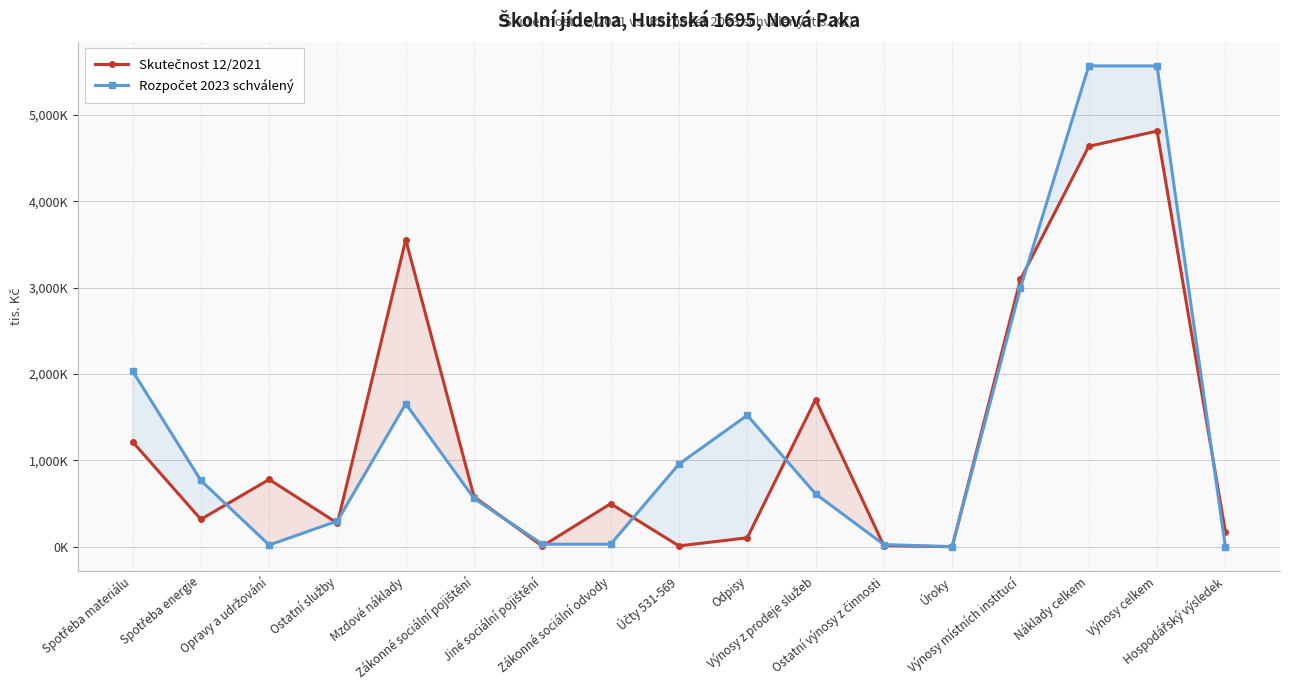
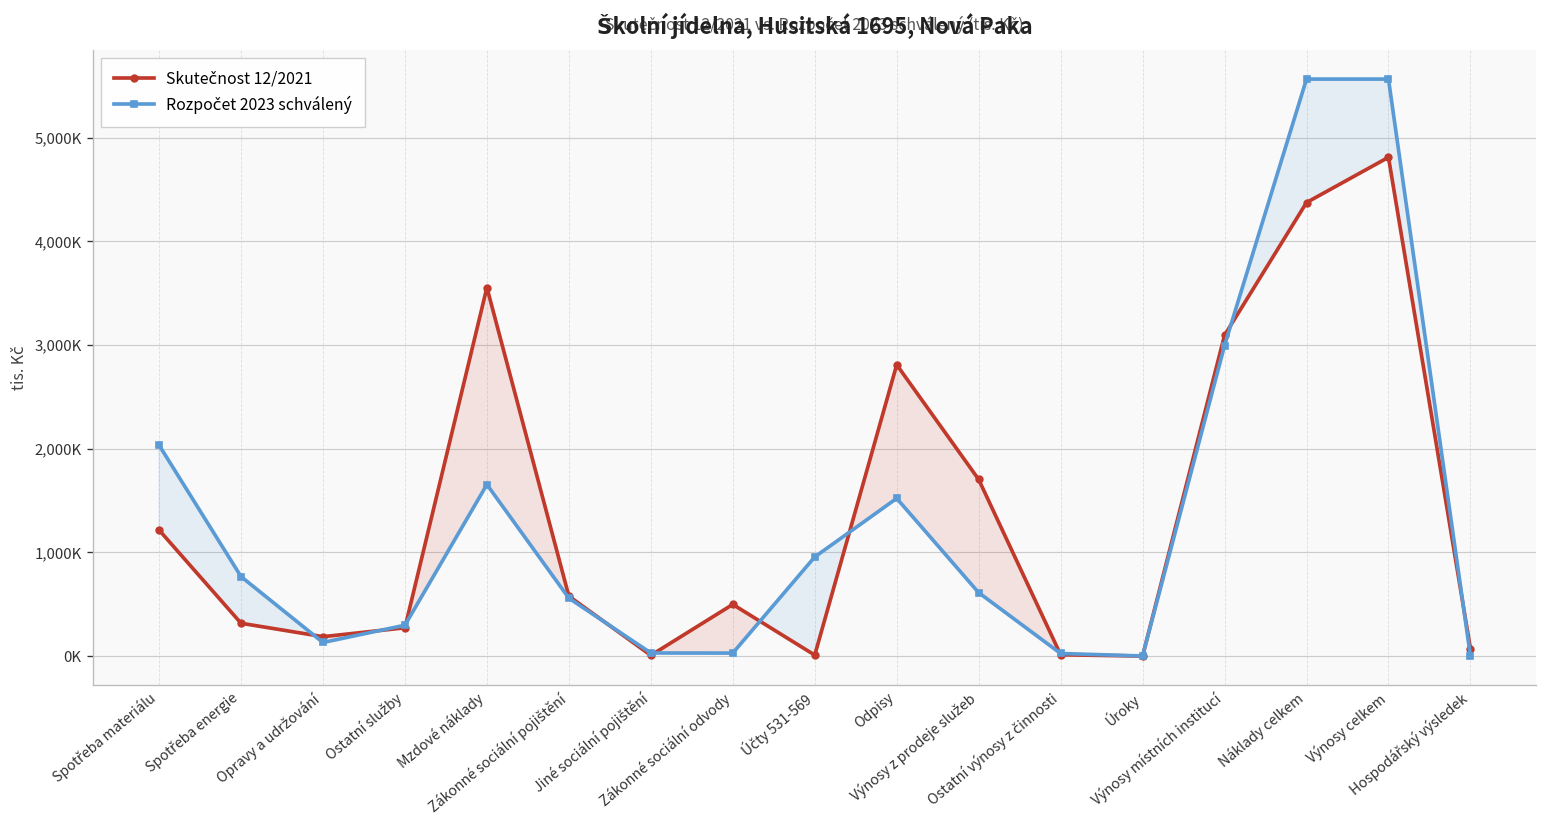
  {
    "Skutečnost 12/2021": {
      "Spotřeba materiálu": "1,200,000",
      "Spotřeba energie": "300,000",
-     "Opravy a udržování": "800,000",
+     "Opravy a udržování": "200,000",
      "Mzdové náklady": "3,600,000",
      "Zákonné sociální odvody": "500,000",
      "Účty 531-569": "0",
-     "Odpisy": "100,000",
+     "Odpisy": "2,800,000",
      "Výnosy z prodeje služeb": "1,700,000",
      "Výnosy místních institucí": "3,100,000",
-     "Náklady celkem": "4,600,000",
+     "Náklady celkem": "4,400,000",
      "Výnosy celkem": "4,800,000",
-     "Hospodářský výsledek": "200,000"
+     "Hospodářský výsledek": "100,000"
    },
    "Rozpočet 2023 schválený": {
      "Spotřeba materiálu": "2,000,000",
      "Spotřeba energie": "800,000",
-     "Opravy a udržování": "0",
+     "Opravy a udržování": "100,000",
      "Mzdové náklady": "1,700,000",
      "Zákonné sociální odvody": "0",
      "Účty 531-569": "1,000,000",
      "Odpisy": "1,500,000",
      "Výnosy z prodeje služeb": "600,000",
      "Výnosy místních institucí": "3,000,000",
      "Náklady celkem": "5,600,000",
      "Výnosy celkem": "5,600,000",
      "Hospodářský výsledek": "0"
    }
  }
